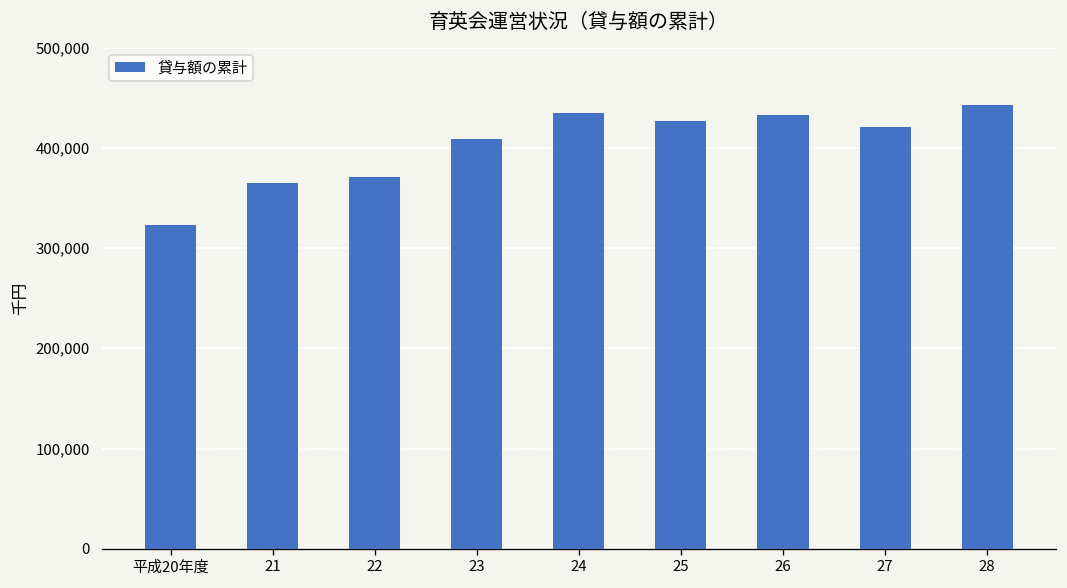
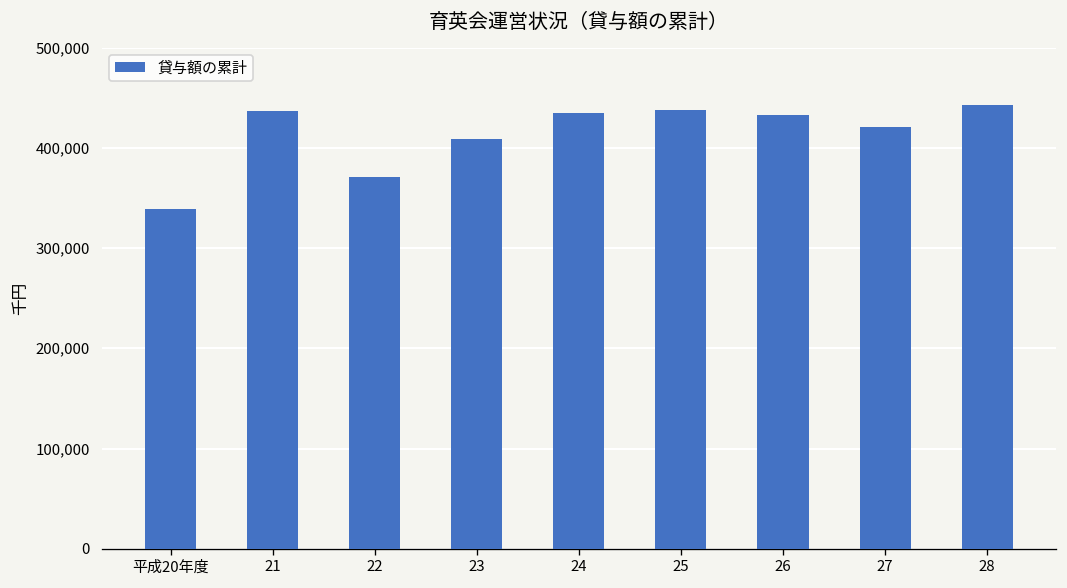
  {
-   "平成20年度": "320,000",
-   "21": "360,000",
+   "平成20年度": "340,000",
+   "21": "440,000",
    "22": "370,000",
    "23": "410,000",
    "24": "440,000",
-   "25": "430,000",
+   "25": "440,000",
    "26": "430,000",
    "27": "420,000",
    "28": "440,000"
  }
